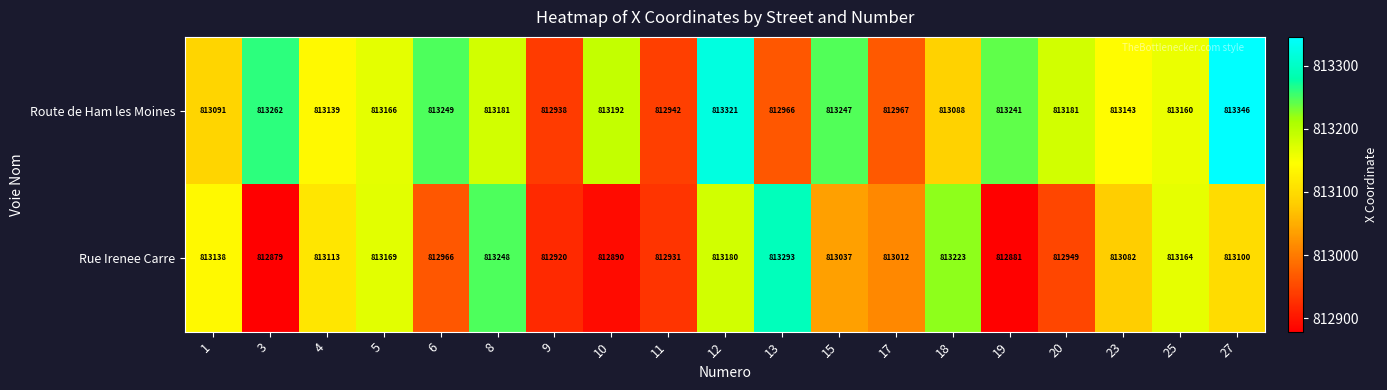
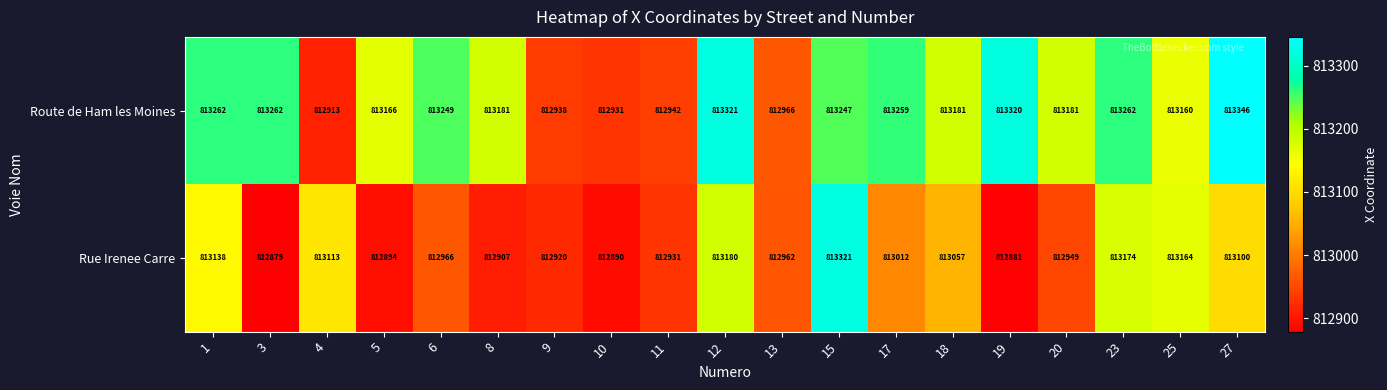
  {
    "Route de Ham les Moines": {
-     "1": 813091,
+     "1": 813262,
      "3": 813262,
-     "4": 813139,
+     "4": 812913,
      "5": 813166,
      "6": 813249,
      "8": 813181,
      "9": 812938,
-     "10": 813192,
+     "10": 812931,
      "11": 812942,
      "12": 813321,
      "13": 812966,
      "15": 813247,
-     "17": 812967,
-     "18": 813088,
-     "19": 813241,
+     "17": 813259,
+     "18": 813181,
+     "19": 813320,
      "20": 813181,
-     "23": 813143,
+     "23": 813262,
      "27": 813346
    },
    "Rue Irenee Carre": {
      "1": 813138,
      "3": 812879,
      "4": 813113,
-     "5": 813169,
+     "5": 812894,
      "6": 812966,
-     "8": 813248,
+     "8": 812907,
      "9": 812920,
      "10": 812890,
      "11": 812931,
      "12": 813180,
-     "13": 813293,
-     "15": 813037,
+     "13": 812962,
+     "15": 813321,
      "17": 813012,
-     "18": 813223,
+     "18": 813057,
      "19": 812881,
      "20": 812949,
-     "23": 813082,
+     "23": 813174,
      "25": 813164,
      "27": 813100
    }
  }
